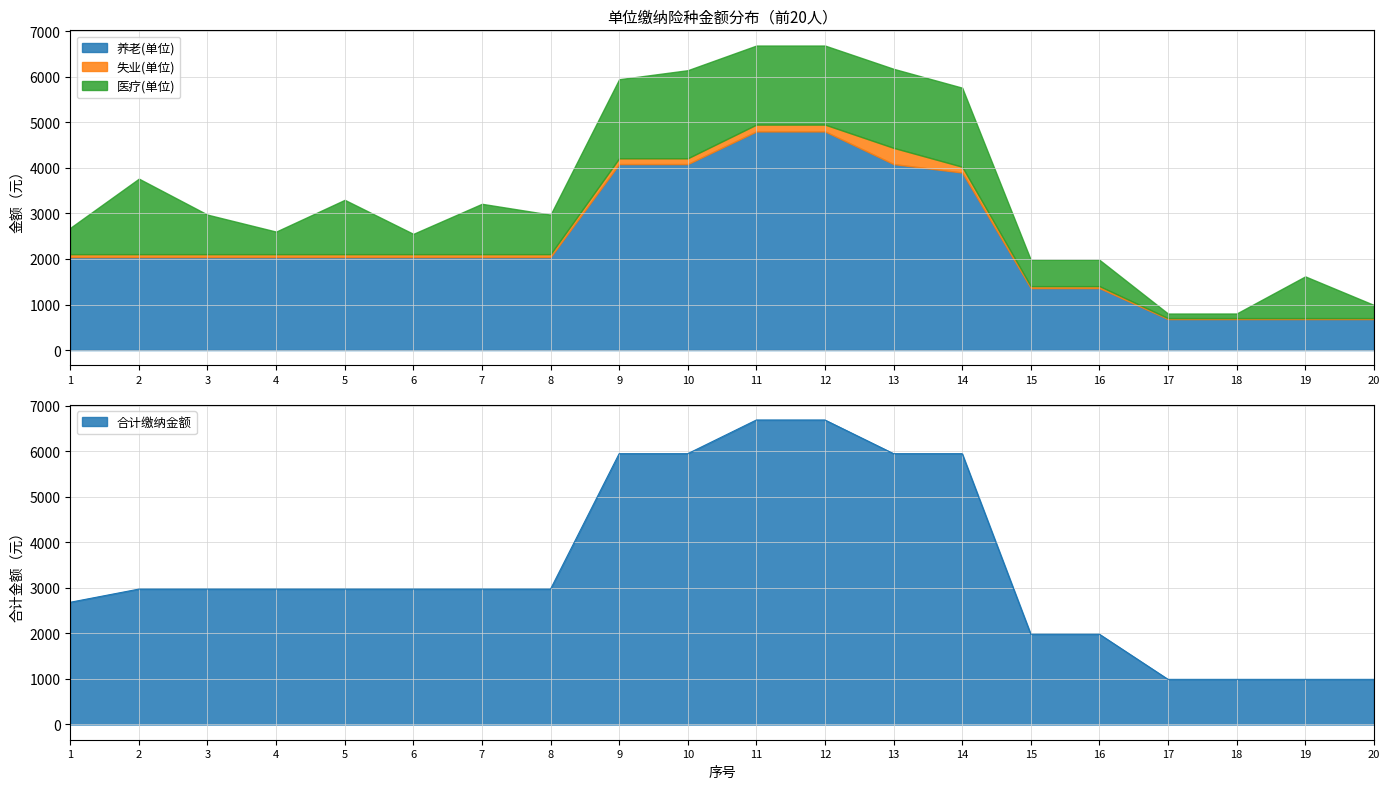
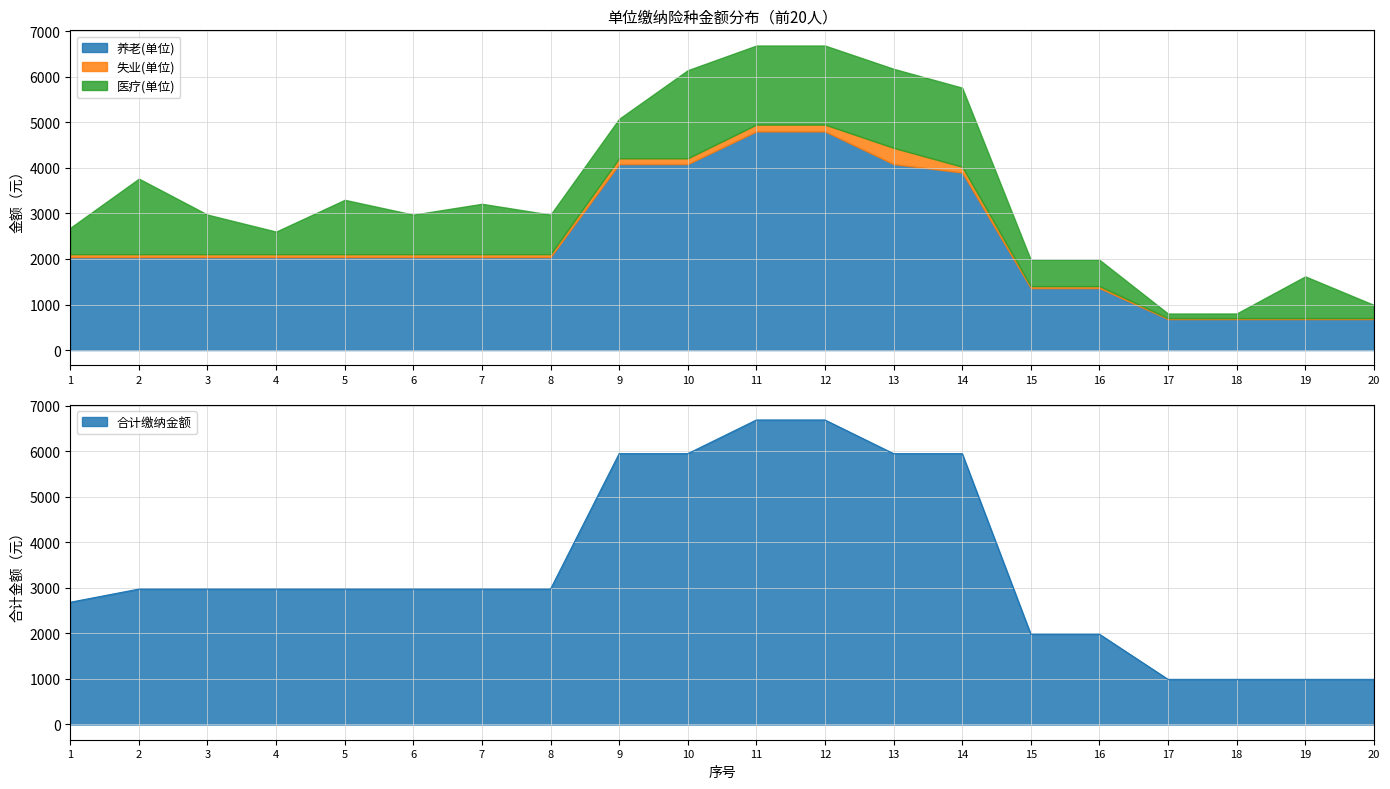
  {
    "单位缴纳险种金额分布（前20人）": {
      "养老(单位)": {
        "1": 2000,
        "2": 2000,
        "3": 2000,
        "4": 2000,
        "5": 2000,
        "6": 2000,
        "7": 2000,
        "8": 2000,
        "9": 4100,
        "10": 4100,
        "11": 4800,
        "12": 4800,
        "13": 4100,
        "14": 3900
      },
      "失业(单位)": {
        "1": 100,
        "2": 100,
        "3": 100,
        "4": 100,
        "5": 100,
        "6": 100,
        "7": 100,
        "8": 100,
        "9": 100,
        "10": 100,
        "11": 200,
        "12": 200,
        "13": 400,
        "14": 100
      },
      "医疗(单位)": {
        "1": 600,
        "2": 1700,
        "3": 900,
        "4": 500,
        "5": 1200,
-       "6": 400,
+       "6": 900,
        "7": 1100,
        "8": 900,
-       "9": 1700,
+       "9": 900,
        "10": 1900,
        "11": 1700,
        "12": 1700,
        "13": 1700,
        "14": 1700,
        "15": 600,
        "16": 600,
        "17": 100,
        "18": 100,
        "19": 900,
        "20": 300
      }
    }
  }
